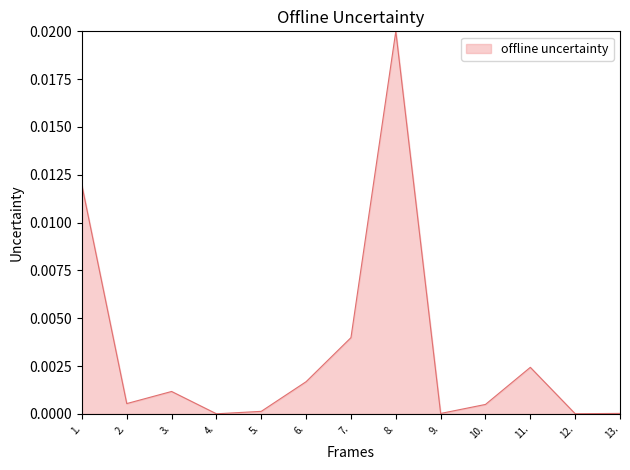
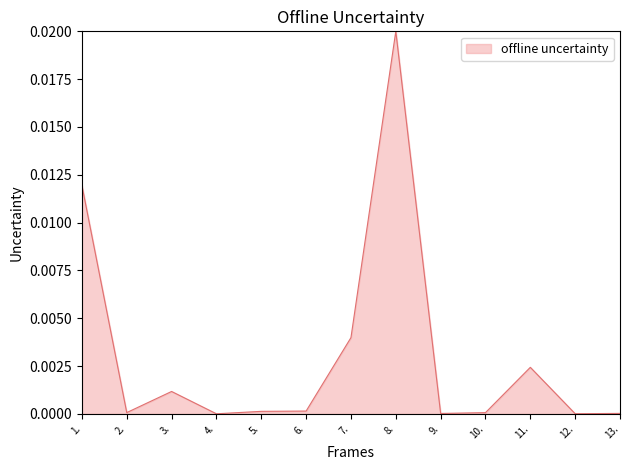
  {
    "1.": 0.0119,
-   "2.": 0.0005,
+   "2.": 0.0001,
    "3.": 0.0012,
    "4.": 0.0000,
    "5.": 0.0001,
-   "6.": 0.0017,
+   "6.": 0.0001,
    "7.": 0.0040,
    "8.": 0.0200,
    "9.": 0.0000,
-   "10.": 0.0005,
+   "10.": 0.0001,
    "11.": 0.0024,
    "12.": 0.0000,
    "13.": 0.0000
  }
